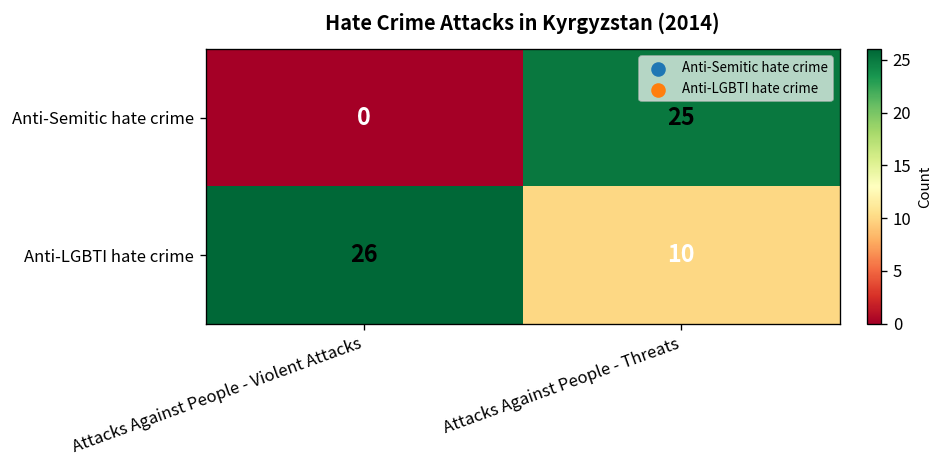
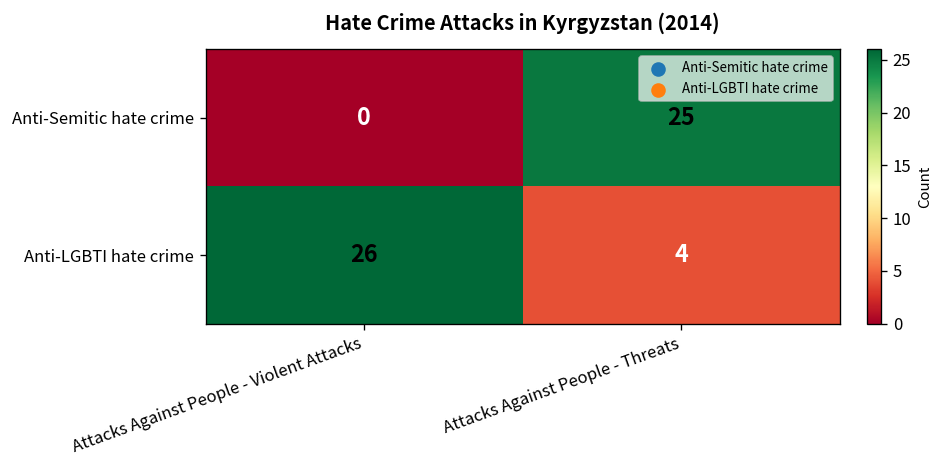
  {
    "Anti-Semitic hate crime": {
      "Attacks Against People - Violent Attacks": 0,
      "Attacks Against People - Threats": 25
    },
    "Anti-LGBTI hate crime": {
      "Attacks Against People - Violent Attacks": 26,
-     "Attacks Against People - Threats": 10
+     "Attacks Against People - Threats": 4
    }
  }
